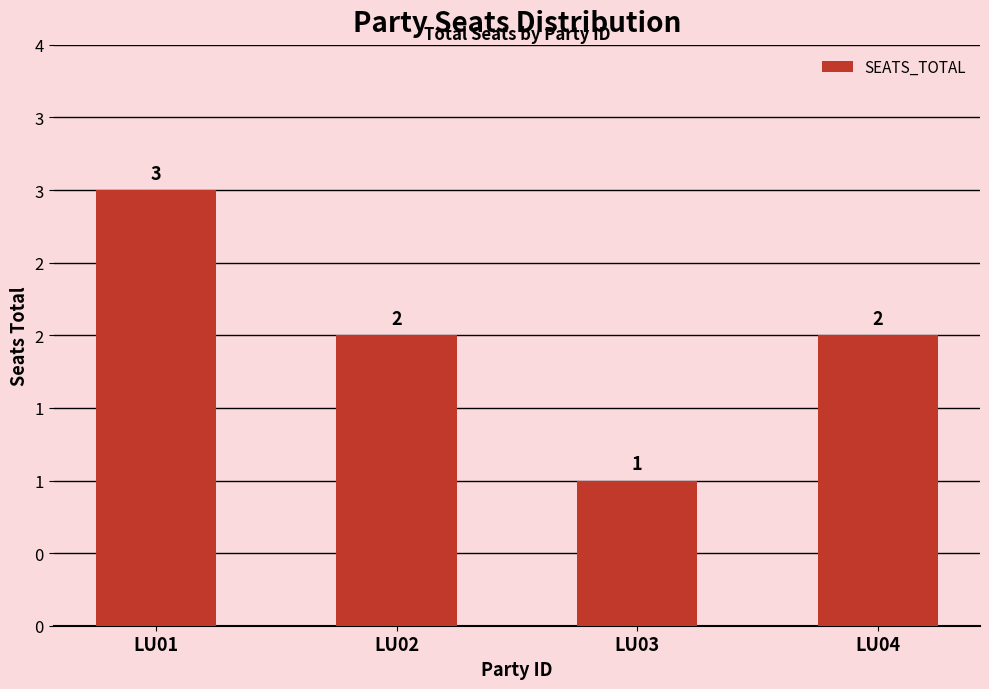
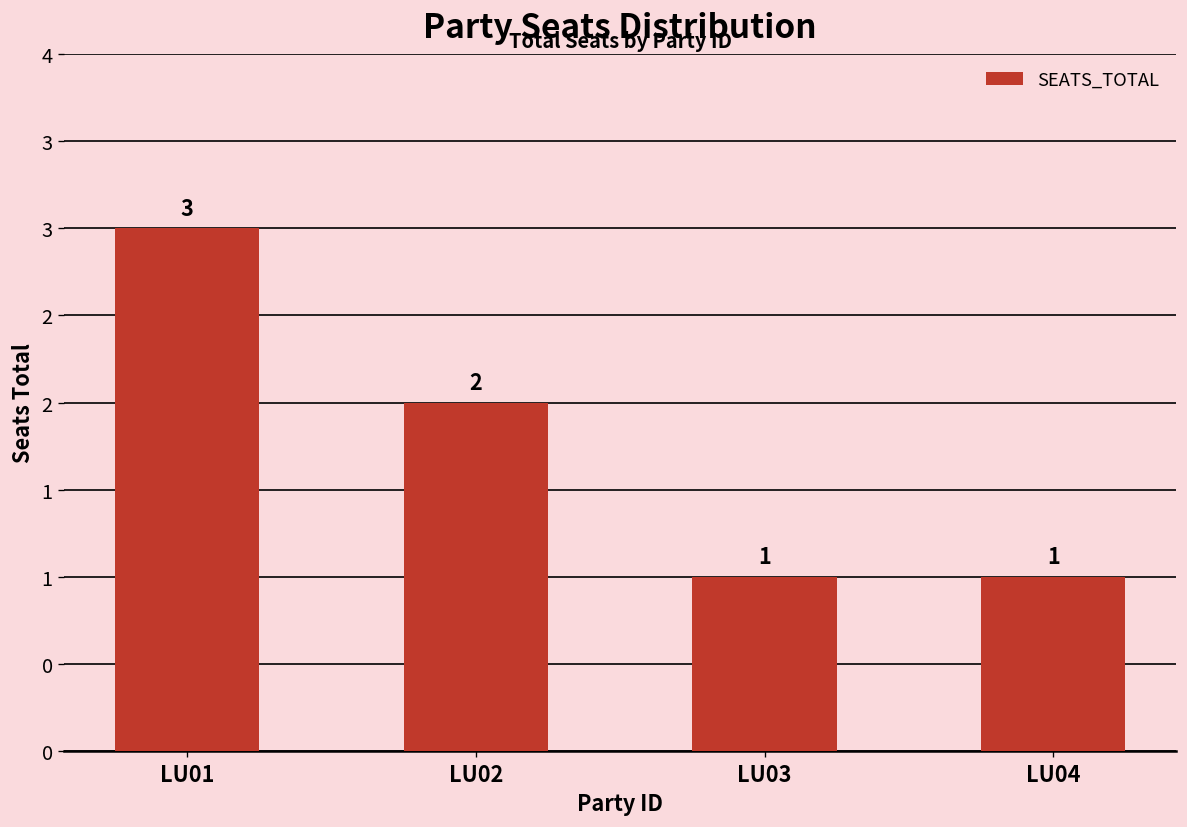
  {
    "LU01": 3,
    "LU02": 2,
    "LU03": 1,
-   "LU04": 2
+   "LU04": 1
  }
